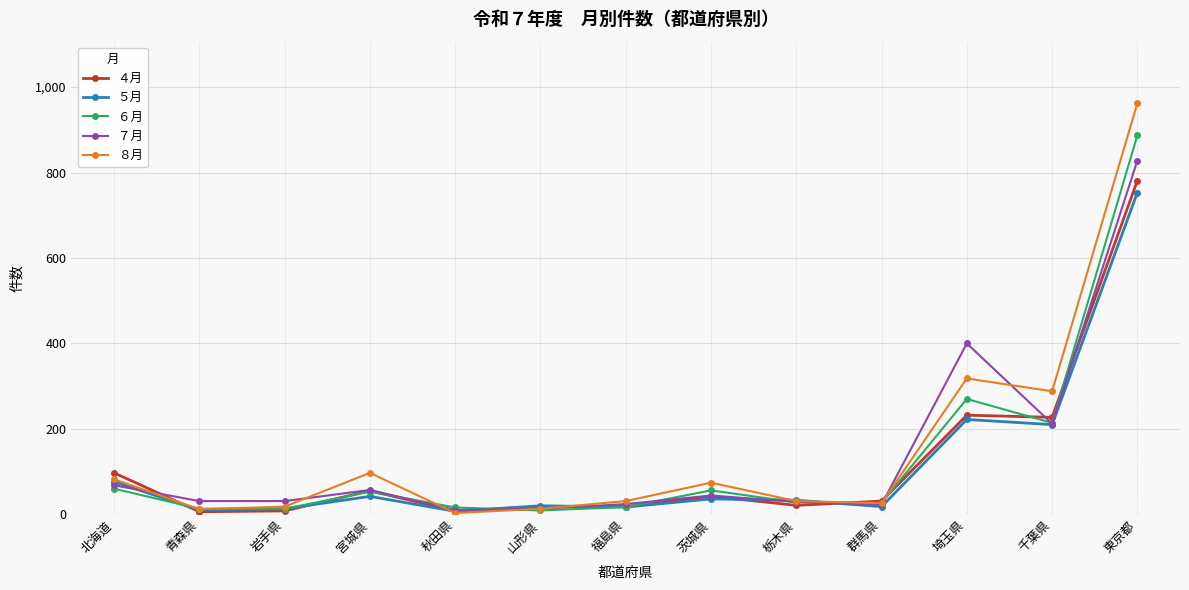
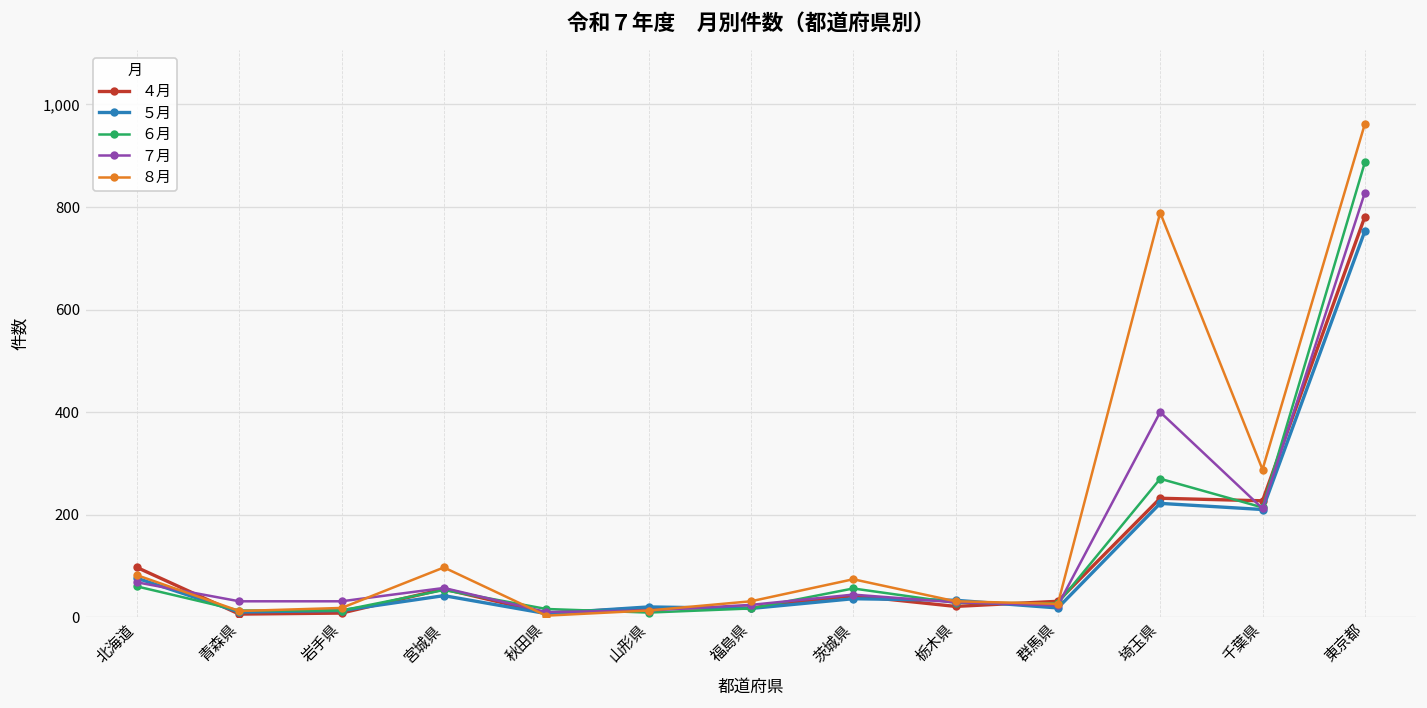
  {
    "４月": {
      "北海道": 100,
      "栃木県": 20,
      "埼玉県": 230,
      "千葉県": 230,
      "東京都": 780
    },
    "５月": {
      "宮城県": 40,
      "埼玉県": 220,
      "東京都": 750
    },
    "６月": {
      "北海道": 60,
      "茨城県": 60,
      "埼玉県": 270,
      "東京都": 890
    },
    "７月": {
      "北海道": 70,
      "青森県": 30,
      "岩手県": 30,
      "埼玉県": 400,
      "東京都": 830
    },
    "８月": {
      "宮城県": 100,
      "福島県": 30,
      "茨城県": 70,
-     "埼玉県": 320,
+     "埼玉県": 790,
      "千葉県": 290,
      "東京都": 960
    }
  }
